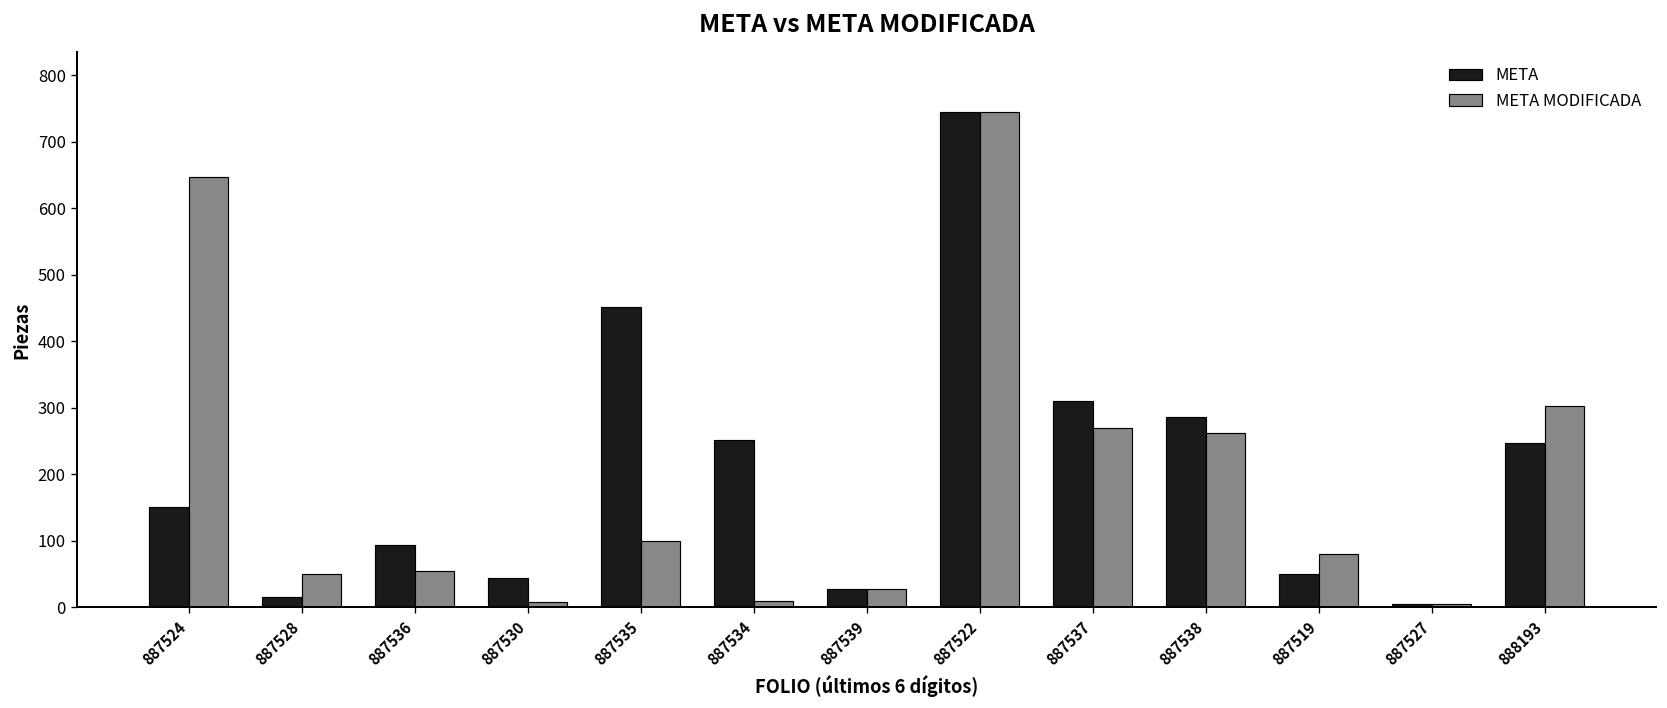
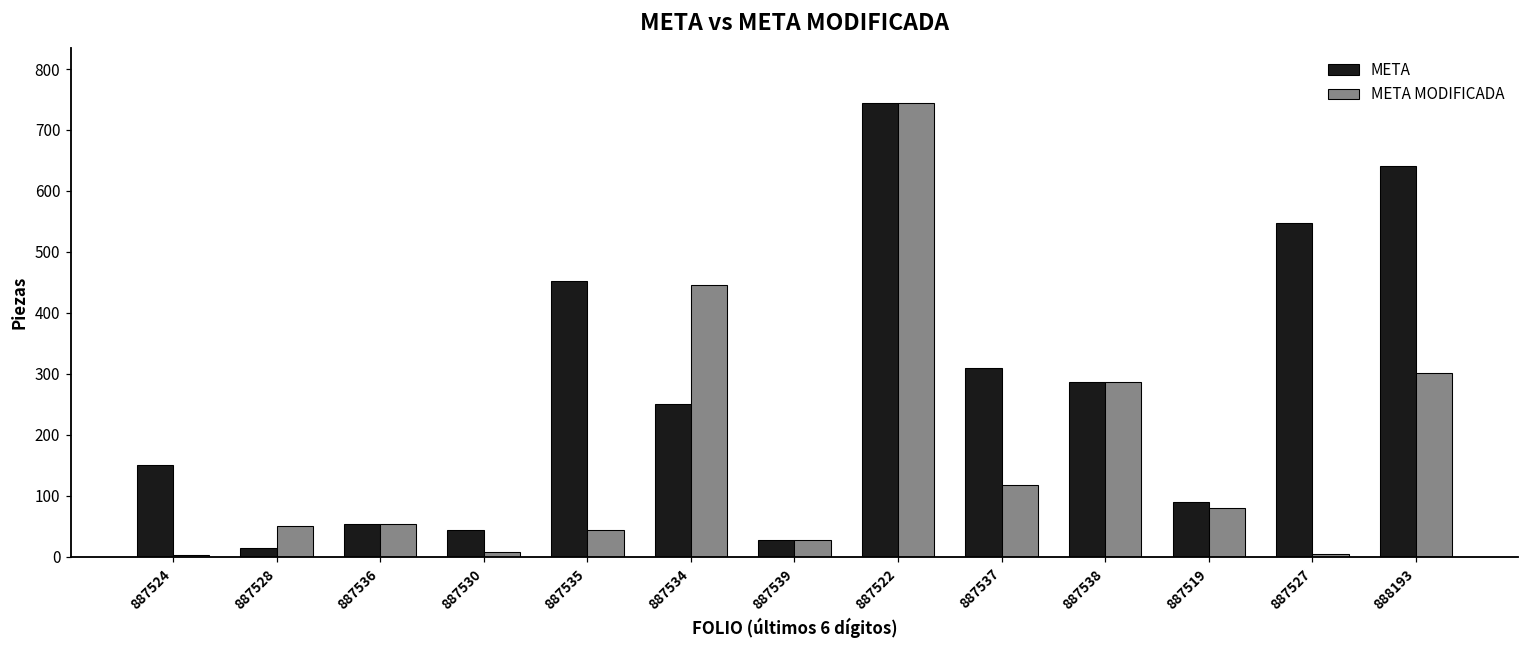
  {
    "META": {
      "887524": 150,
      "887528": 20,
-     "887536": 90,
+     "887536": 50,
      "887530": 40,
      "887535": 450,
      "887534": 250,
      "887539": 30,
      "887522": 750,
      "887537": 310,
      "887538": 290,
-     "887519": 50,
-     "887527": 10,
-     "888193": 250
+     "887519": 90,
+     "887527": 550,
+     "888193": 640
    },
    "META MODIFICADA": {
-     "887524": 650,
+     "887524": 0,
      "887528": 50,
      "887536": 50,
      "887530": 10,
-     "887535": 100,
-     "887534": 10,
+     "887535": 40,
+     "887534": 450,
      "887539": 30,
      "887522": 750,
-     "887537": 270,
-     "887538": 260,
+     "887537": 120,
+     "887538": 290,
      "887519": 80,
      "887527": 10,
      "888193": 300
    }
  }
